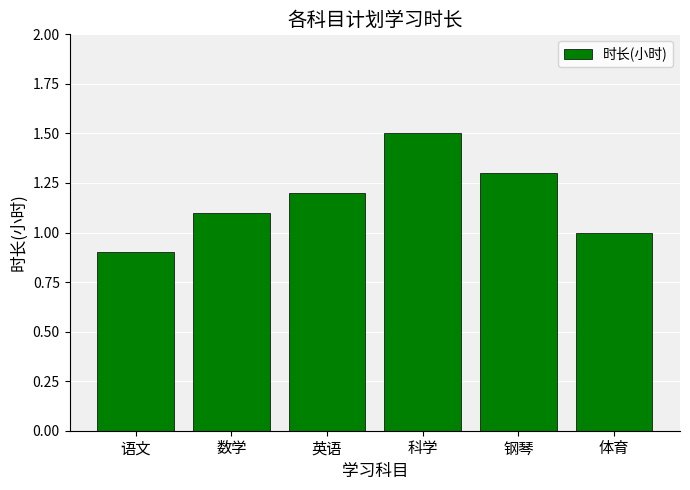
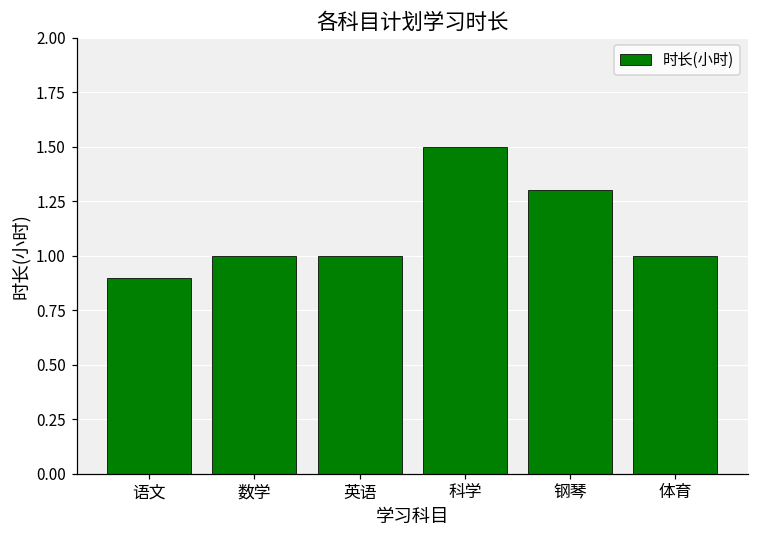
  {
    "语文": 0.9,
-   "数学": 1.1,
-   "英语": 1.2,
+   "数学": 1.0,
+   "英语": 1.0,
    "科学": 1.5,
    "钢琴": 1.3,
    "体育": 1.0
  }
